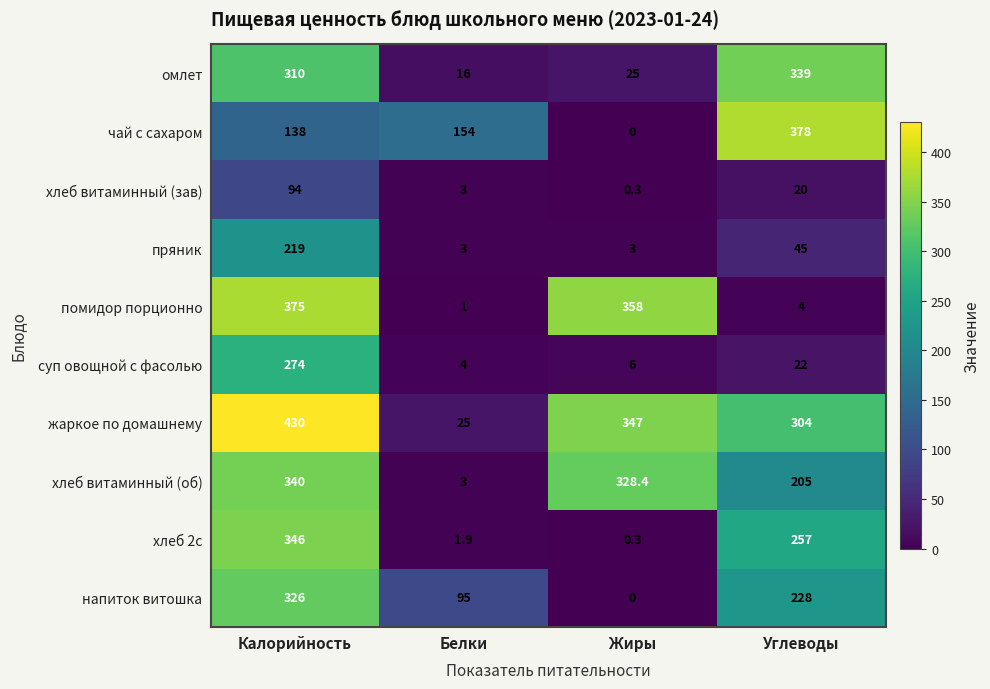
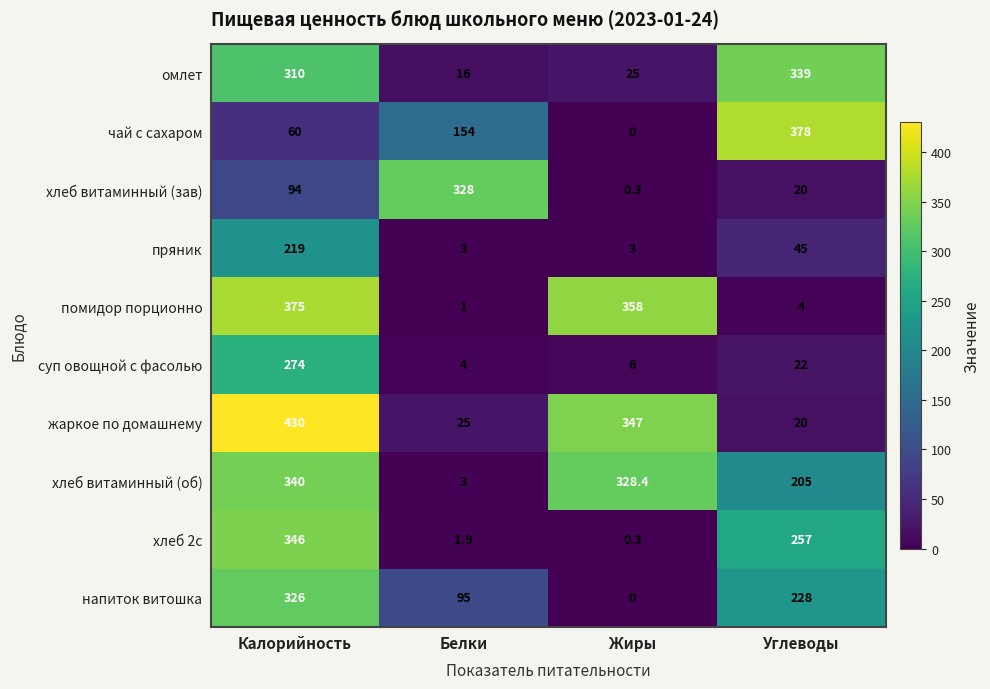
  {
    "омлет": {
      "Калорийность": 310,
      "Белки": 16,
      "Жиры": 25,
      "Углеводы": 339
    },
    "чай с сахаром": {
-     "Калорийность": 138,
+     "Калорийность": 60,
      "Белки": 154,
      "Жиры": 0,
      "Углеводы": 378
    },
    "хлеб витаминный (зав)": {
      "Калорийность": 94,
-     "Белки": 3,
+     "Белки": 328,
      "Жиры": 0.3,
      "Углеводы": 20
    },
    "пряник": {
      "Калорийность": 219,
      "Белки": 3,
      "Жиры": 3,
      "Углеводы": 45
    },
    "помидор порционно": {
      "Калорийность": 375,
      "Белки": 1,
      "Жиры": 358,
      "Углеводы": 4
    },
    "суп овощной с фасолью": {
      "Калорийность": 274,
      "Белки": 4,
      "Жиры": 6,
      "Углеводы": 22
    },
    "жаркое по домашнему": {
      "Калорийность": 430,
      "Белки": 25,
      "Жиры": 347,
-     "Углеводы": 304
+     "Углеводы": 20
    },
    "хлеб витаминный (об)": {
      "Калорийность": 340,
      "Белки": 3,
      "Жиры": 328.4,
      "Углеводы": 205
    },
    "хлеб 2с": {
      "Калорийность": 346,
      "Белки": 1.9,
      "Жиры": 0.3,
      "Углеводы": 257
    },
    "напиток витошка": {
      "Калорийность": 326,
      "Белки": 95,
      "Жиры": 0,
      "Углеводы": 228
    }
  }
